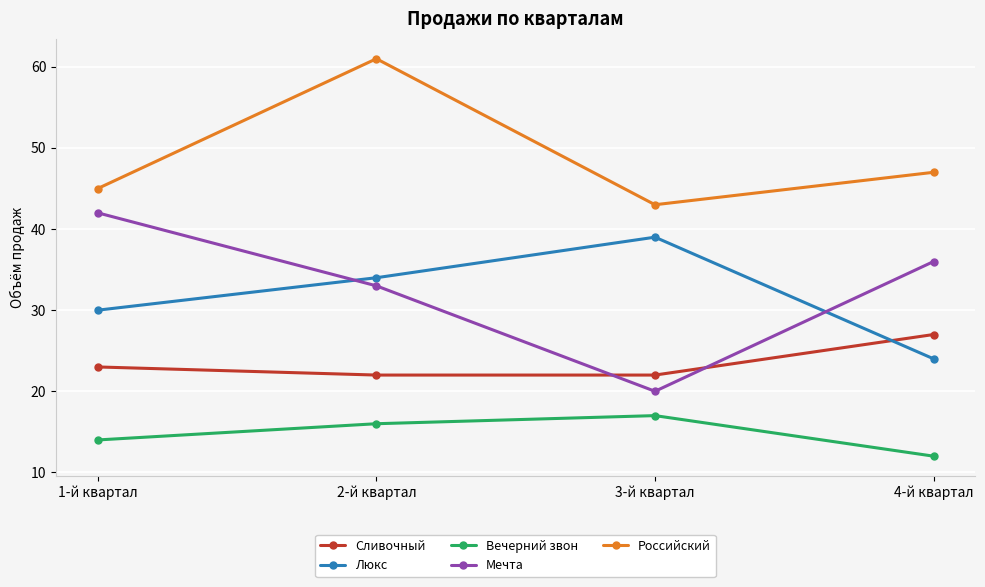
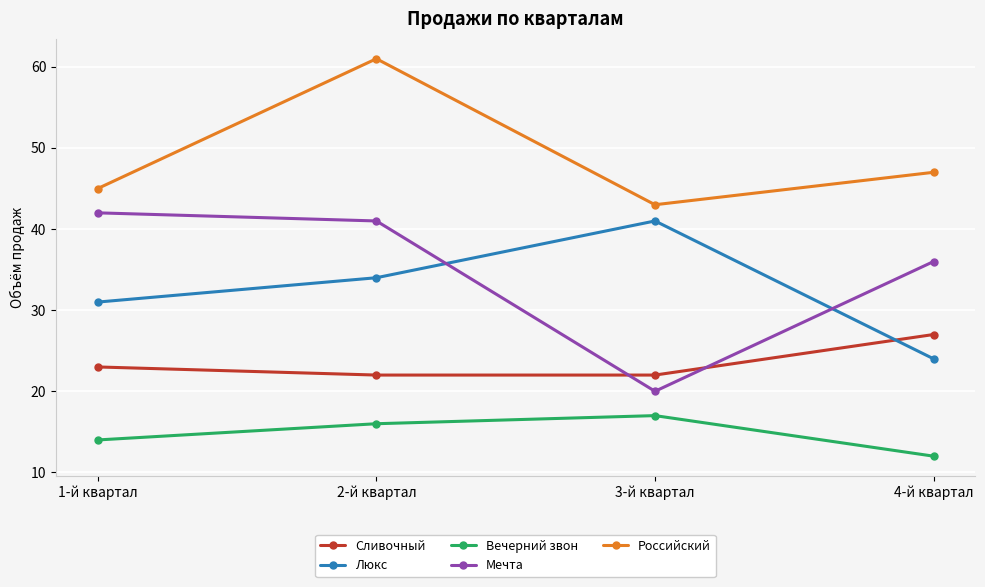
  {
    "Сливочный": {
      "1-й квартал": 23,
      "2-й квартал": 22,
      "3-й квартал": 22,
      "4-й квартал": 27
    },
    "Люкс": {
-     "1-й квартал": 30,
+     "1-й квартал": 31,
      "2-й квартал": 34,
-     "3-й квартал": 39,
+     "3-й квартал": 41,
      "4-й квартал": 24
    },
    "Вечерний звон": {
      "1-й квартал": 14,
      "2-й квартал": 16,
      "3-й квартал": 17,
      "4-й квартал": 12
    },
    "Мечта": {
      "1-й квартал": 42,
-     "2-й квартал": 33,
+     "2-й квартал": 41,
      "3-й квартал": 20,
      "4-й квартал": 36
    },
    "Российский": {
      "1-й квартал": 45,
      "2-й квартал": 61,
      "3-й квартал": 43,
      "4-й квартал": 47
    }
  }
